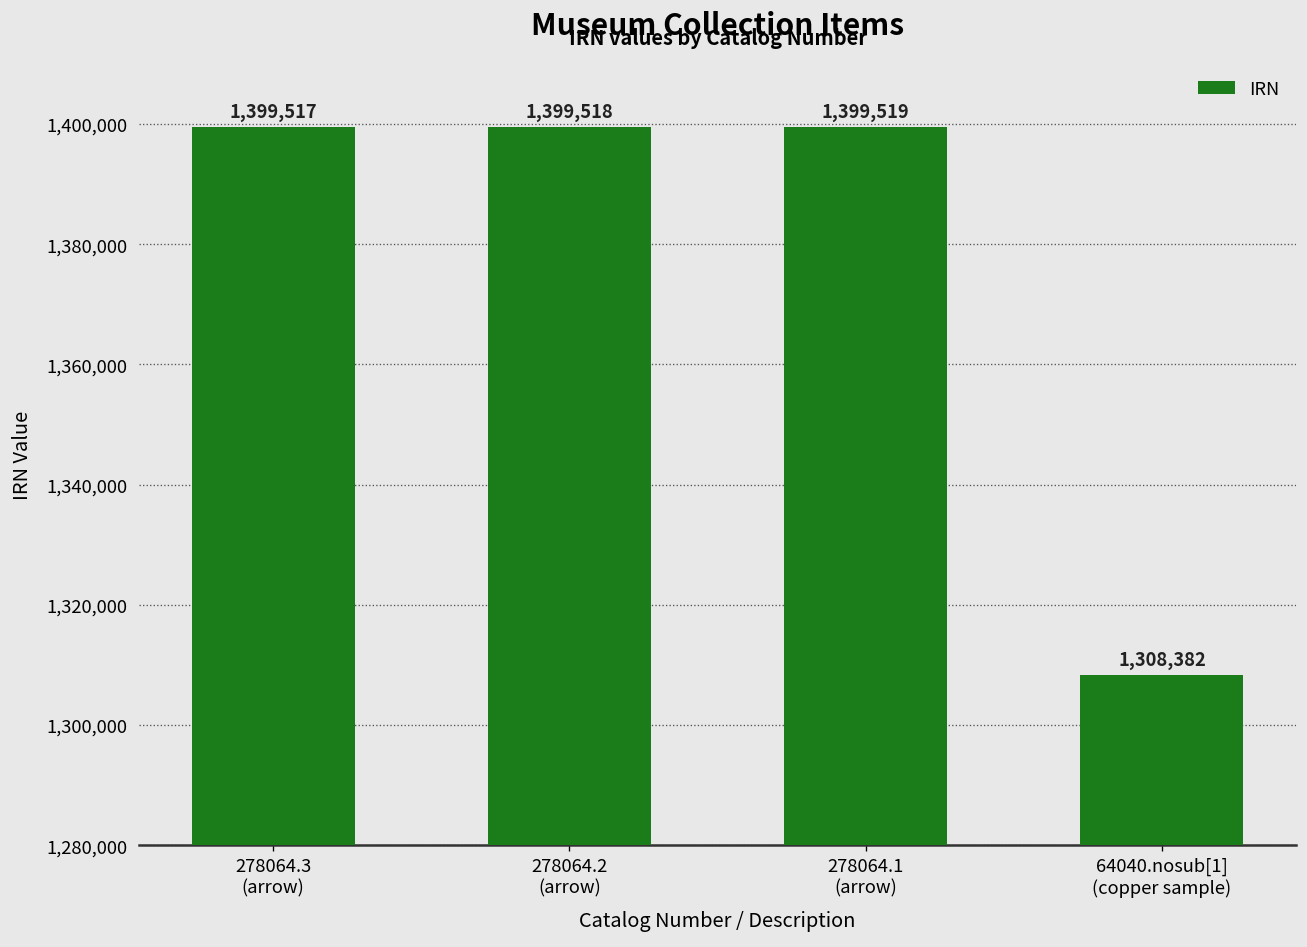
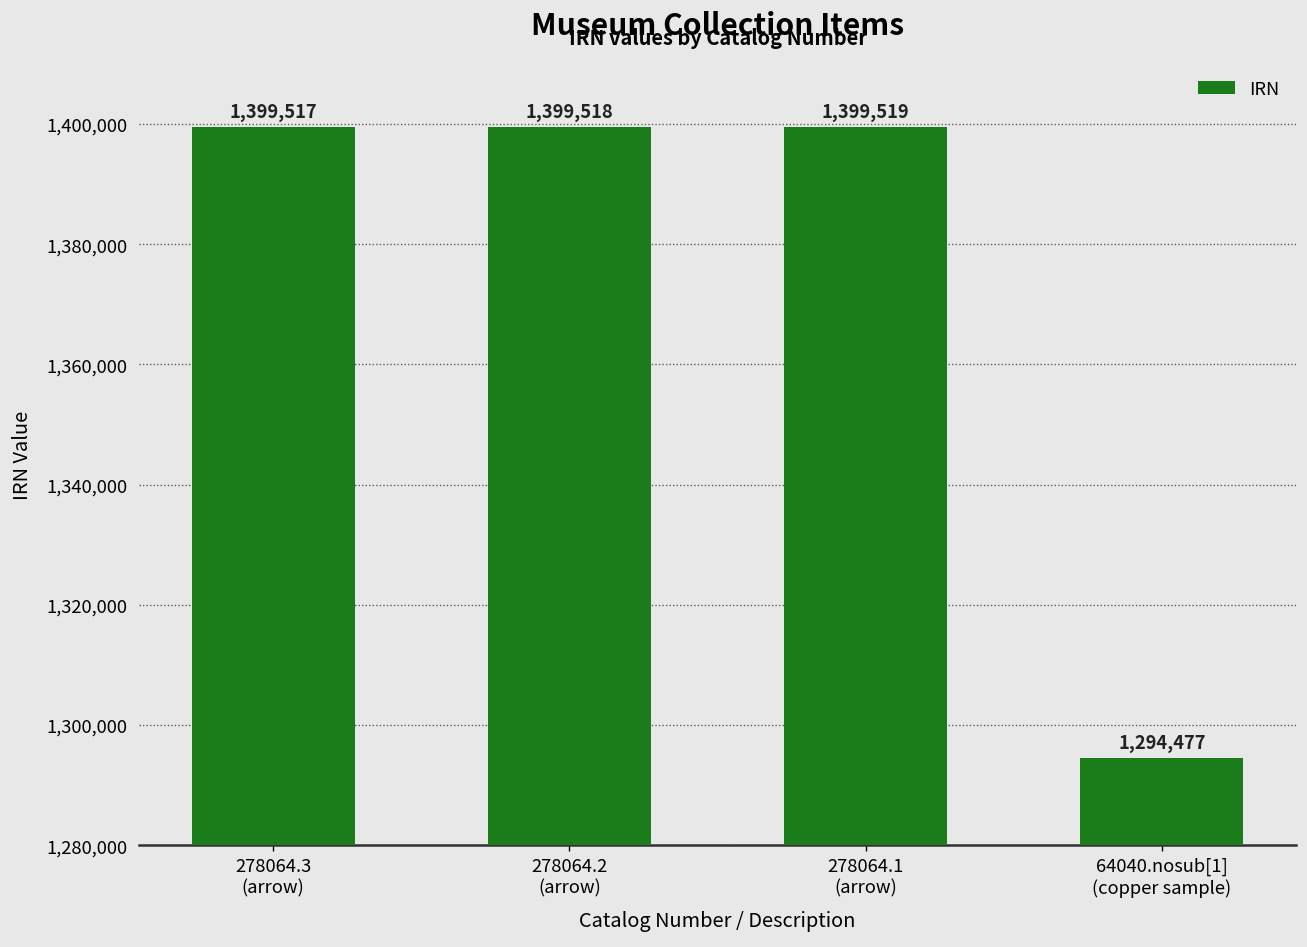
  {
    "278064.3 (arrow)": "1,399,517",
    "278064.2 (arrow)": "1,399,518",
    "278064.1 (arrow)": "1,399,519",
-   "64040.nosub[1] (copper sample)": "1,308,382"
+   "64040.nosub[1] (copper sample)": "1,294,477"
  }
